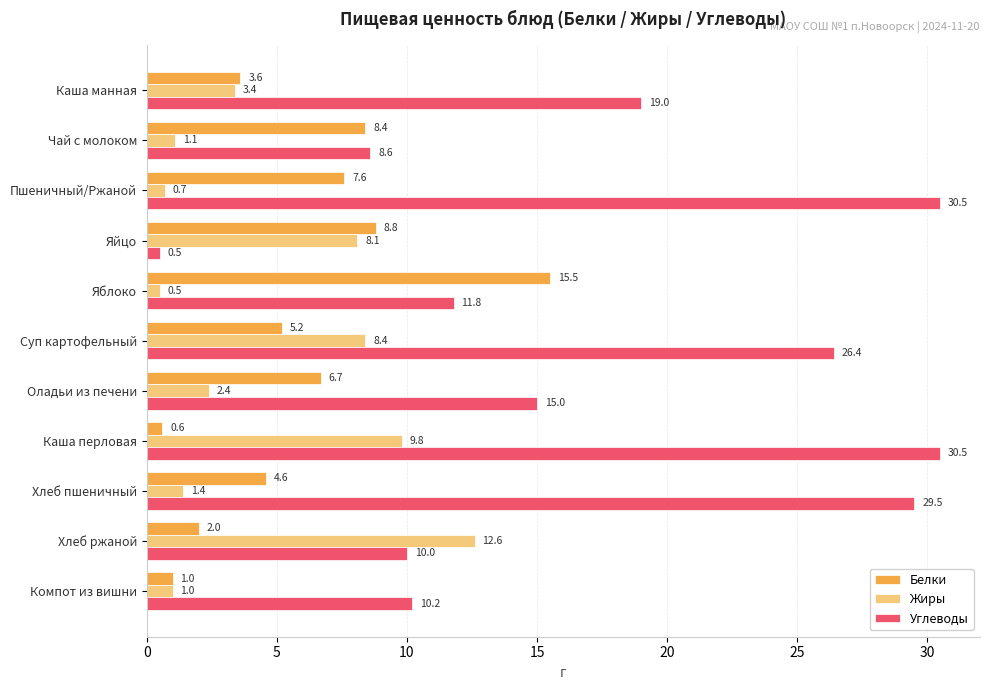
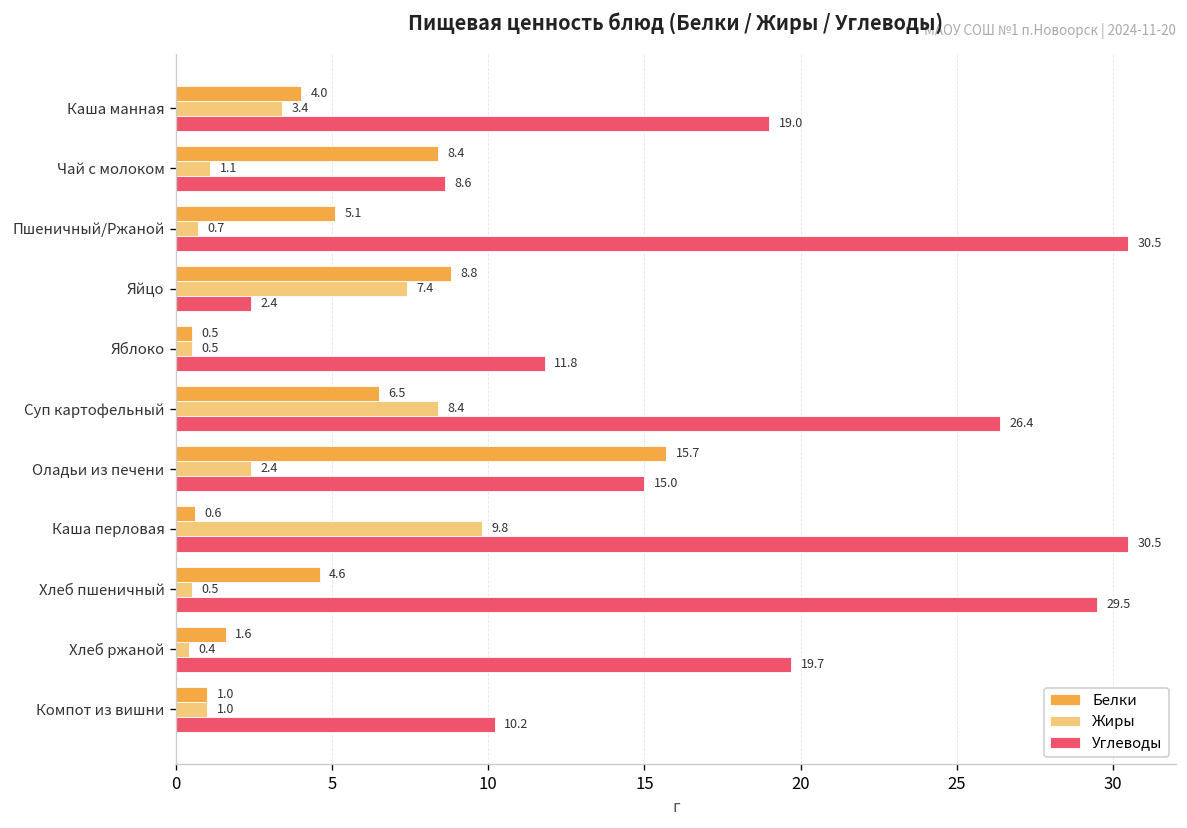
  {
    "Белки": {
-     "Каша манная": 3.6,
+     "Каша манная": 4.0,
      "Чай с молоком": 8.4,
-     "Пшеничный/Ржаной": 7.6,
+     "Пшеничный/Ржаной": 5.1,
      "Яйцо": 8.8,
-     "Яблоко": 15.5,
-     "Суп картофельный": 5.2,
-     "Оладьи из печени": 6.7,
+     "Яблоко": 0.5,
+     "Суп картофельный": 6.5,
+     "Оладьи из печени": 15.7,
      "Каша перловая": 0.6,
      "Хлеб пшеничный": 4.6,
-     "Хлеб ржаной": 2.0,
+     "Хлеб ржаной": 1.6,
      "Компот из вишни": 1.0
    },
    "Жиры": {
      "Каша манная": 3.4,
      "Чай с молоком": 1.1,
      "Пшеничный/Ржаной": 0.7,
-     "Яйцо": 8.1,
+     "Яйцо": 7.4,
      "Яблоко": 0.5,
      "Суп картофельный": 8.4,
      "Оладьи из печени": 2.4,
      "Каша перловая": 9.8,
-     "Хлеб пшеничный": 1.4,
-     "Хлеб ржаной": 12.6,
+     "Хлеб пшеничный": 0.5,
+     "Хлеб ржаной": 0.4,
      "Компот из вишни": 1.0
    },
    "Углеводы": {
      "Каша манная": 19.0,
      "Чай с молоком": 8.6,
      "Пшеничный/Ржаной": 30.5,
-     "Яйцо": 0.5,
+     "Яйцо": 2.4,
      "Яблоко": 11.8,
      "Суп картофельный": 26.4,
      "Оладьи из печени": 15.0,
      "Каша перловая": 30.5,
      "Хлеб пшеничный": 29.5,
-     "Хлеб ржаной": 10.0,
+     "Хлеб ржаной": 19.7,
      "Компот из вишни": 10.2
    }
  }
